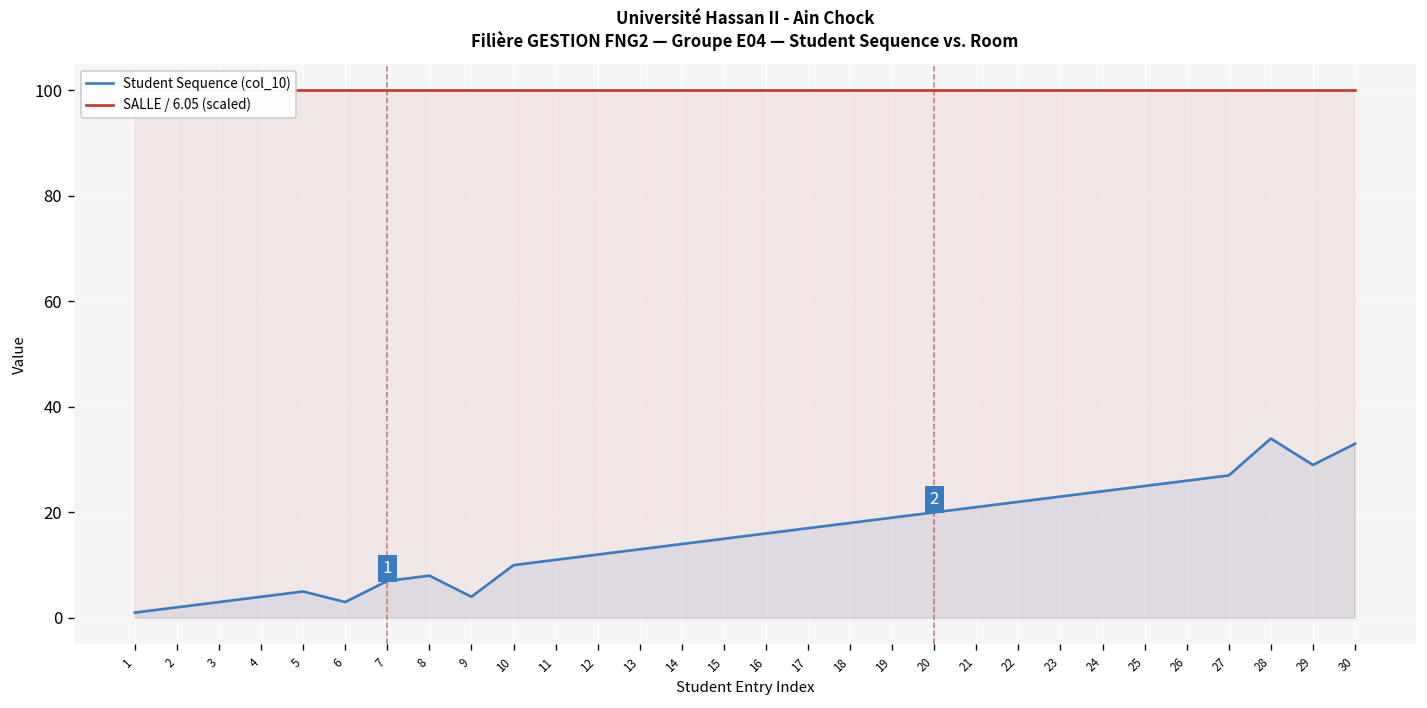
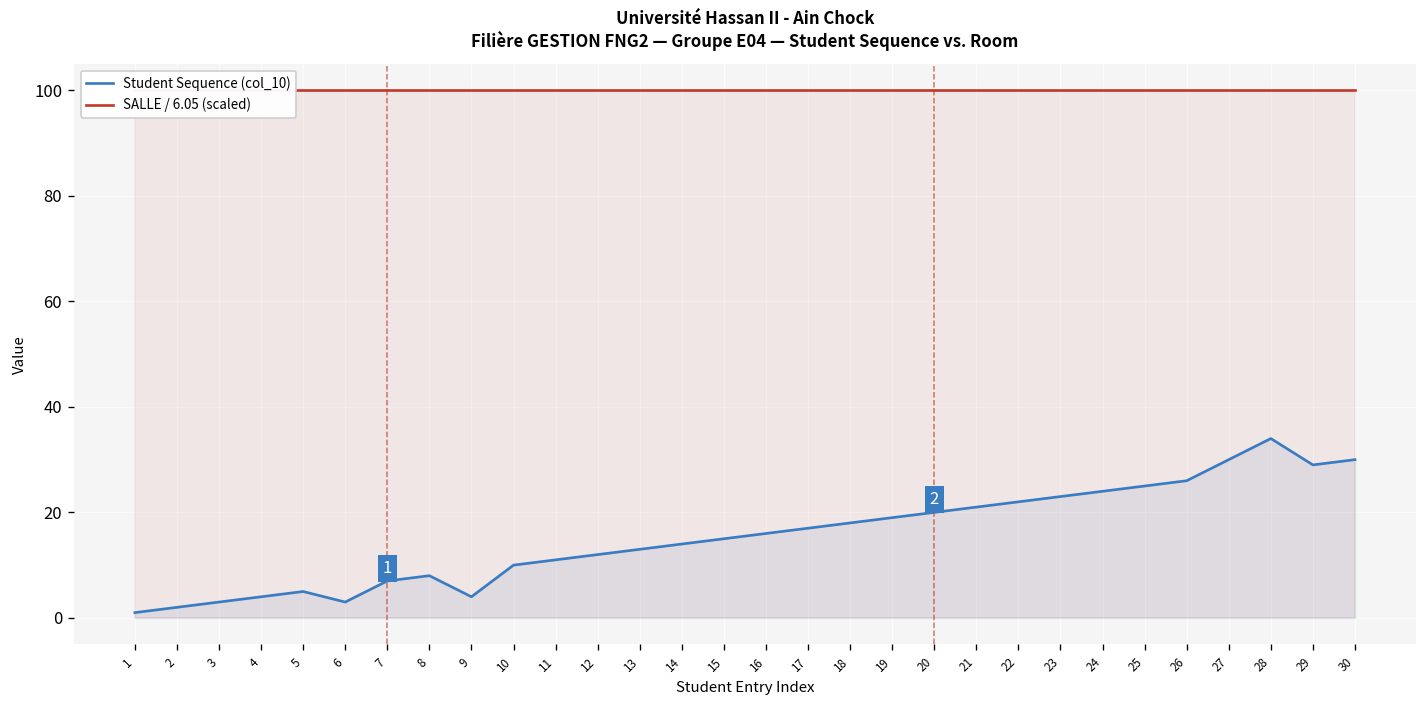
  {
    "Student Sequence (col_10)": {
      "1": 1,
      "2": 2,
      "3": 3,
      "4": 4,
      "5": 5,
      "6": 3,
      "8": 8,
      "9": 4,
      "10": 10,
      "11": 11,
      "12": 12,
      "13": 13,
      "14": 14,
      "15": 15,
      "16": 16,
      "17": 17,
      "18": 18,
      "19": 19,
      "21": 21,
      "22": 22,
      "23": 23,
      "24": 24,
      "25": 25,
      "26": 26,
-     "27": 27,
+     "27": 30,
      "28": 34,
      "29": 29,
-     "30": 33
+     "30": 30
    },
    "SALLE / 6.05 (scaled)": {
      "5": 100,
      "6": 100,
      "7": 100,
      "8": 100,
      "9": 100,
      "10": 100,
      "11": 100,
      "12": 100,
      "13": 100,
      "14": 100,
      "15": 100,
      "16": 100,
      "17": 100,
      "18": 100,
      "19": 100,
      "20": 100,
      "21": 100,
      "22": 100,
      "23": 100,
      "24": 100,
      "25": 100,
      "26": 100,
      "27": 100,
      "28": 100,
      "29": 100,
      "30": 100
    }
  }
